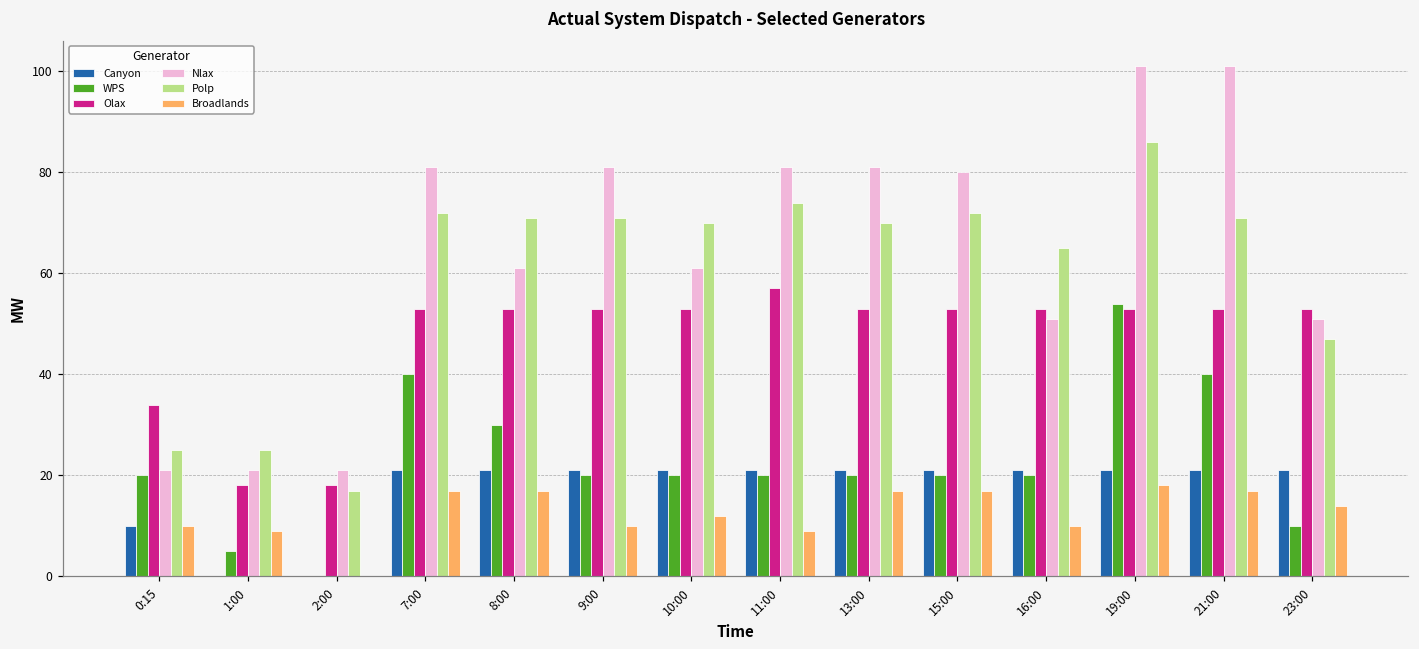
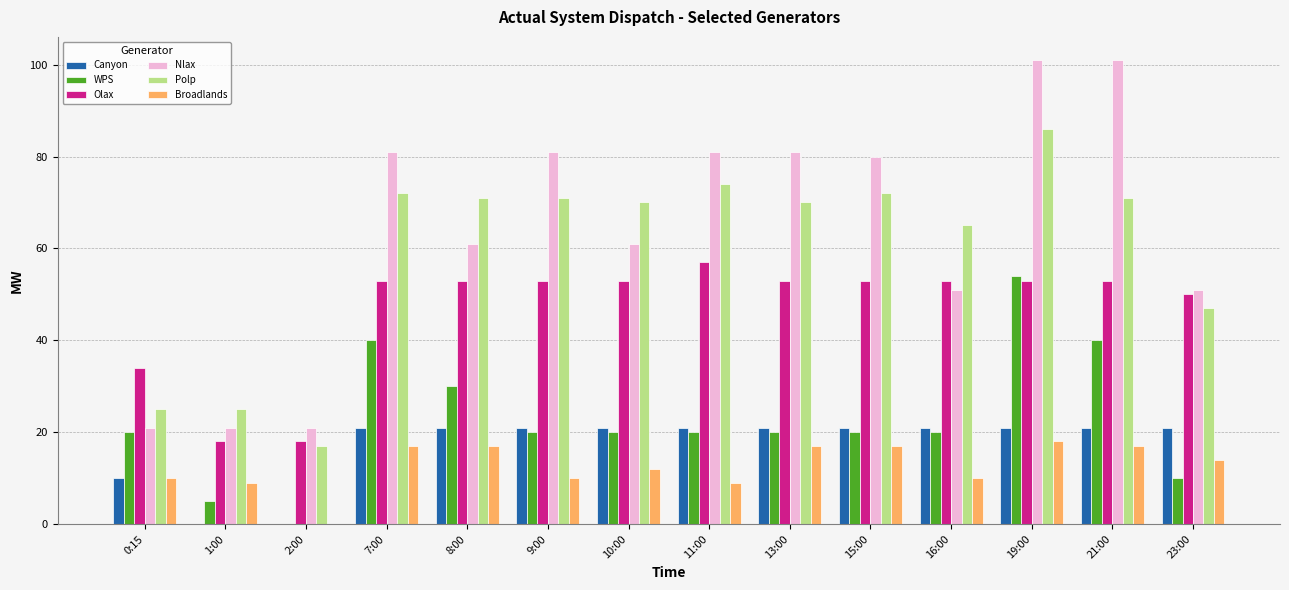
  {
    "Canyon": {
      "0:15": 10,
      "1:00": 0,
      "2:00": 0,
      "7:00": 21,
      "8:00": 21,
      "9:00": 21,
      "10:00": 21,
      "11:00": 21,
      "13:00": 21,
      "15:00": 21,
      "16:00": 21,
      "19:00": 21,
      "21:00": 21,
      "23:00": 21
    },
    "WPS": {
      "0:15": 20,
      "1:00": 5,
      "2:00": 0,
      "7:00": 40,
      "8:00": 30,
      "9:00": 20,
      "10:00": 20,
      "11:00": 20,
      "13:00": 20,
      "15:00": 20,
      "16:00": 20,
      "19:00": 54,
      "21:00": 40,
      "23:00": 10
    },
    "Olax": {
      "0:15": 34,
      "1:00": 18,
      "2:00": 18,
      "7:00": 53,
      "8:00": 53,
      "9:00": 53,
      "10:00": 53,
      "11:00": 57,
      "13:00": 53,
      "15:00": 53,
      "16:00": 53,
      "19:00": 53,
      "21:00": 53,
-     "23:00": 53
+     "23:00": 50
    },
    "Nlax": {
      "0:15": 21,
      "1:00": 21,
      "2:00": 21,
      "7:00": 81,
      "8:00": 61,
      "9:00": 81,
      "10:00": 61,
      "11:00": 81,
      "13:00": 81,
      "15:00": 80,
      "16:00": 51,
      "19:00": 101,
      "21:00": 101,
      "23:00": 51
    },
    "Polp": {
      "0:15": 25,
      "1:00": 25,
      "2:00": 17,
      "7:00": 72,
      "8:00": 71,
      "9:00": 71,
      "10:00": 70,
      "11:00": 74,
      "13:00": 70,
      "15:00": 72,
      "16:00": 65,
      "19:00": 86,
      "21:00": 71,
      "23:00": 47
    },
    "Broadlands": {
      "0:15": 10,
      "1:00": 9,
      "2:00": 0,
      "7:00": 17,
      "8:00": 17,
      "9:00": 10,
      "10:00": 12,
      "11:00": 9,
      "13:00": 17,
      "15:00": 17,
      "16:00": 10,
      "19:00": 18,
      "21:00": 17,
      "23:00": 14
    }
  }
